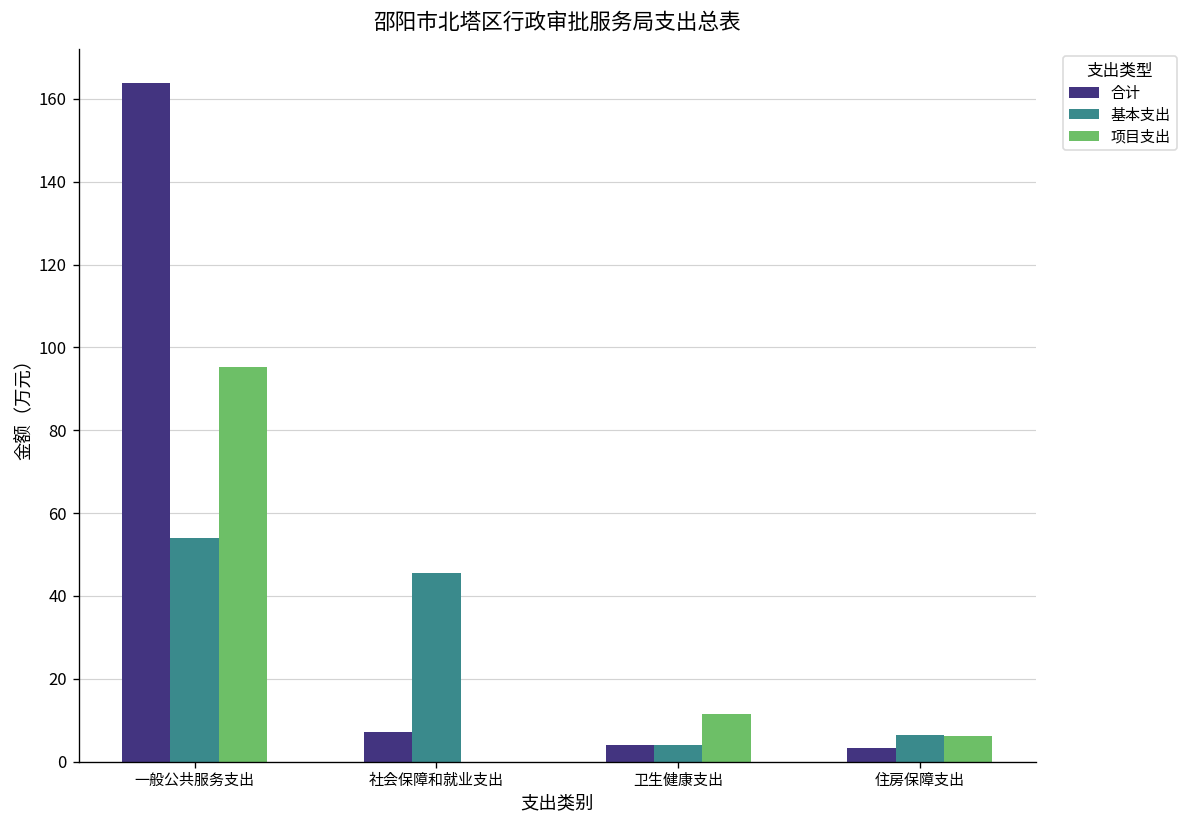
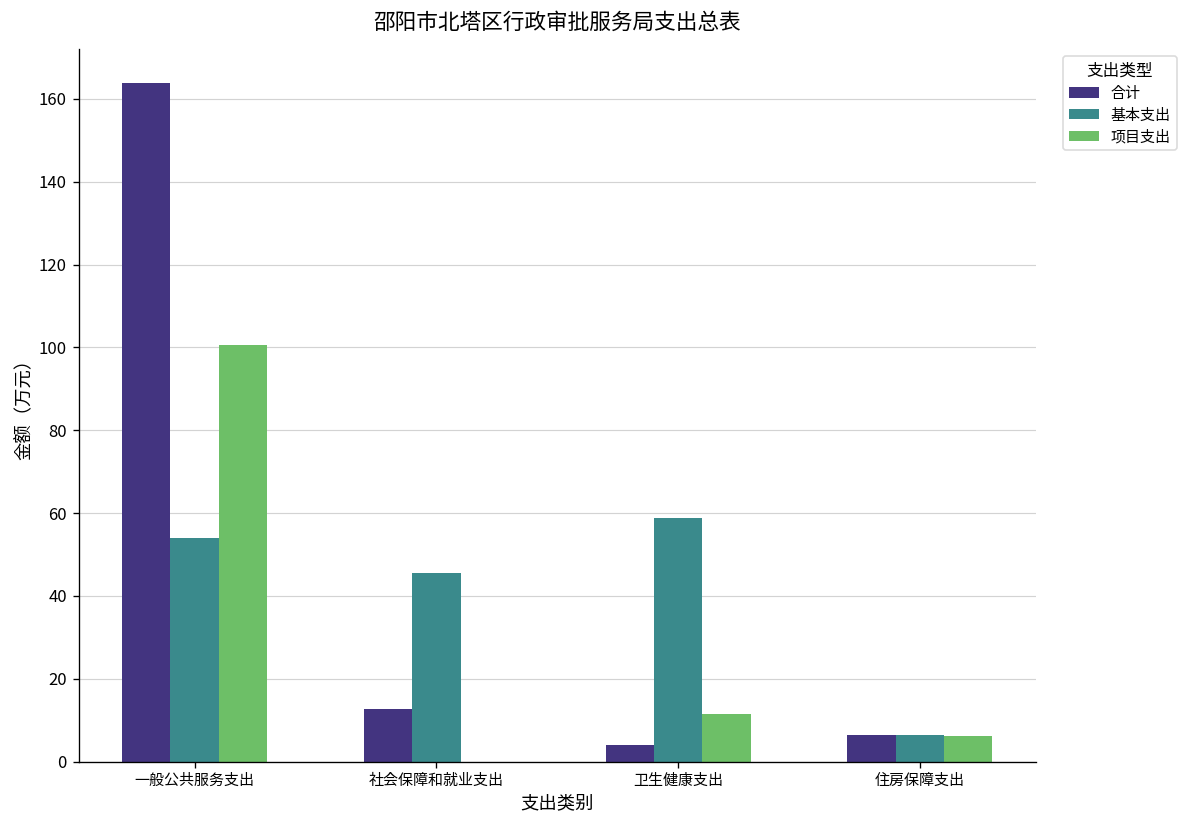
  {
    "合计": {
      "一般公共服务支出": 164,
-     "社会保障和就业支出": 7,
+     "社会保障和就业支出": 13,
      "卫生健康支出": 4,
-     "住房保障支出": 3
+     "住房保障支出": 6
    },
    "基本支出": {
      "一般公共服务支出": 54,
      "社会保障和就业支出": 45,
-     "卫生健康支出": 4,
+     "卫生健康支出": 59,
      "住房保障支出": 6
    },
    "项目支出": {
-     "一般公共服务支出": 95,
+     "一般公共服务支出": 101,
      "社会保障和就业支出": 0,
      "卫生健康支出": 12,
      "住房保障支出": 6
    }
  }
